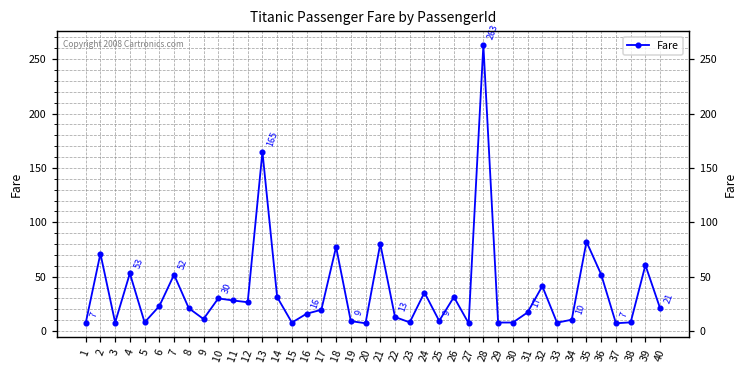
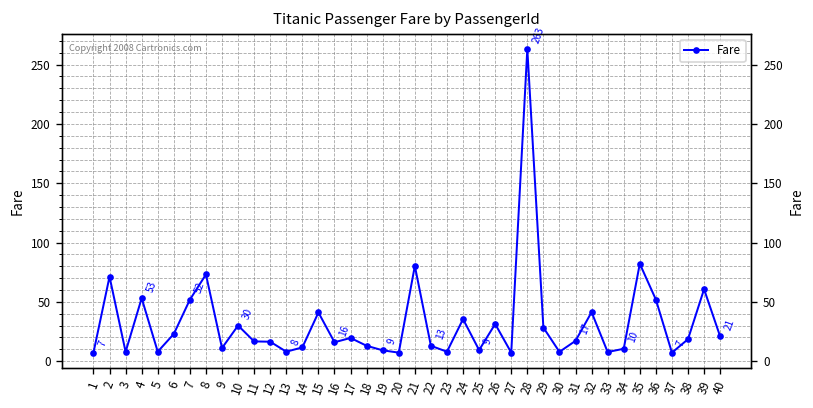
  {
    "1": 7,
    "4": 53,
    "7": 52,
-   "8": 20,
+   "8": 70,
    "10": 30,
-   "11": 30,
-   "12": 30,
-   "13": 165,
-   "14": 30,
-   "15": 10,
-   "18": 80,
+   "11": 20,
+   "12": 20,
+   "13": 8,
+   "14": 10,
+   "15": 40,
+   "18": 10,
    "19": 9,
    "22": 13,
    "25": 9,
    "28": 263,
-   "29": 10,
+   "29": 30,
    "31": 17,
    "34": 10,
    "37": 7,
-   "38": 10,
+   "38": 20,
    "40": 21
  }
